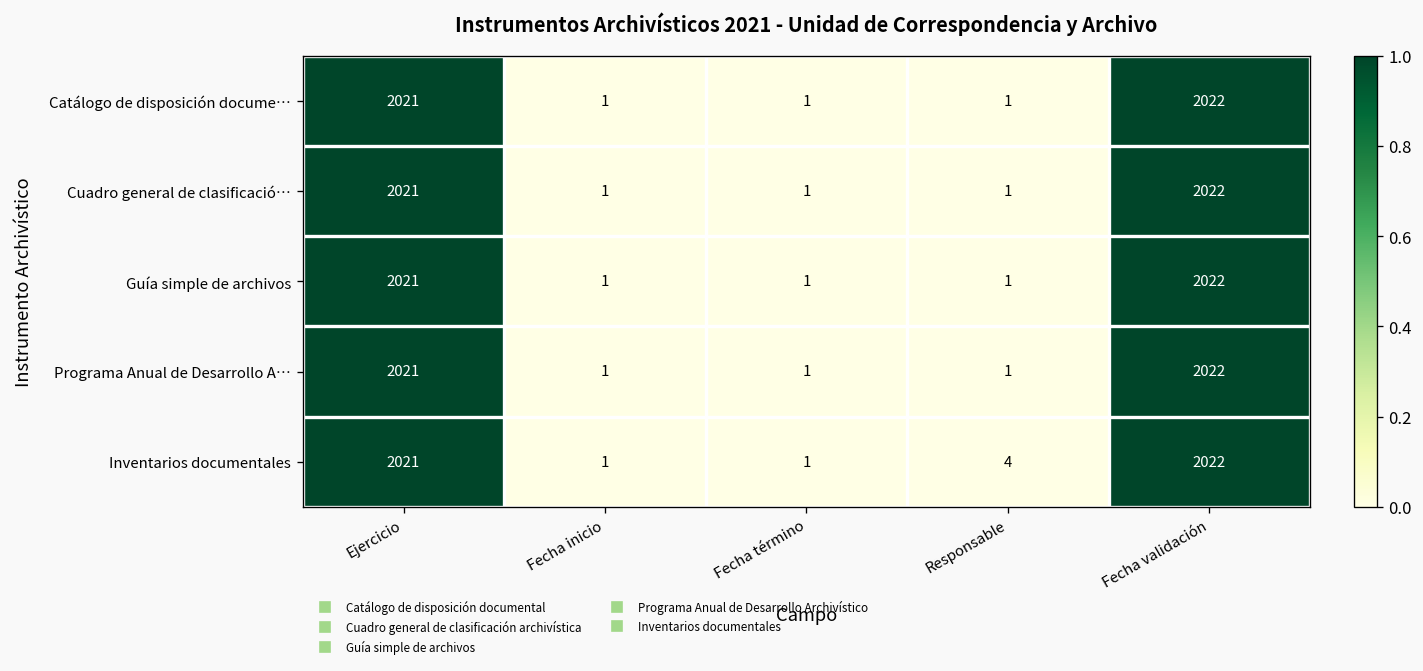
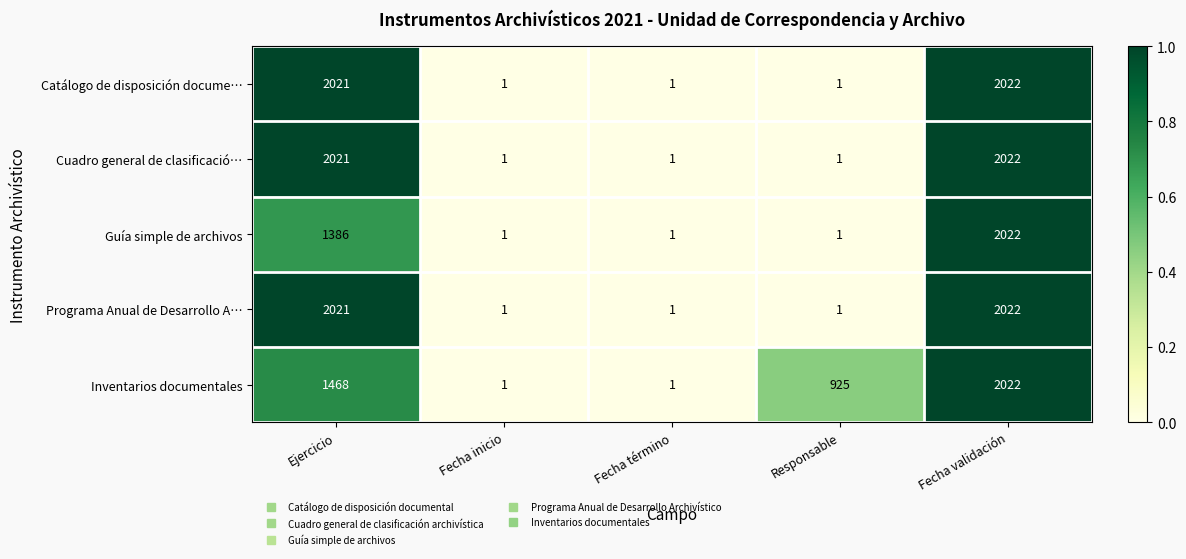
  {
    "Catálogo de disposición docume…": {
      "Ejercicio": 2021,
      "Fecha inicio": 1,
      "Fecha término": 1,
      "Responsable": 1,
      "Fecha validación": 2022
    },
    "Cuadro general de clasificació…": {
      "Ejercicio": 2021,
      "Fecha inicio": 1,
      "Fecha término": 1,
      "Responsable": 1,
      "Fecha validación": 2022
    },
    "Guía simple de archivos": {
-     "Ejercicio": 2021,
+     "Ejercicio": 1386,
      "Fecha inicio": 1,
      "Fecha término": 1,
      "Responsable": 1,
      "Fecha validación": 2022
    },
    "Programa Anual de Desarrollo A…": {
      "Ejercicio": 2021,
      "Fecha inicio": 1,
      "Fecha término": 1,
      "Responsable": 1,
      "Fecha validación": 2022
    },
    "Inventarios documentales": {
-     "Ejercicio": 2021,
+     "Ejercicio": 1468,
      "Fecha inicio": 1,
      "Fecha término": 1,
-     "Responsable": 4,
+     "Responsable": 925,
      "Fecha validación": 2022
    }
  }
